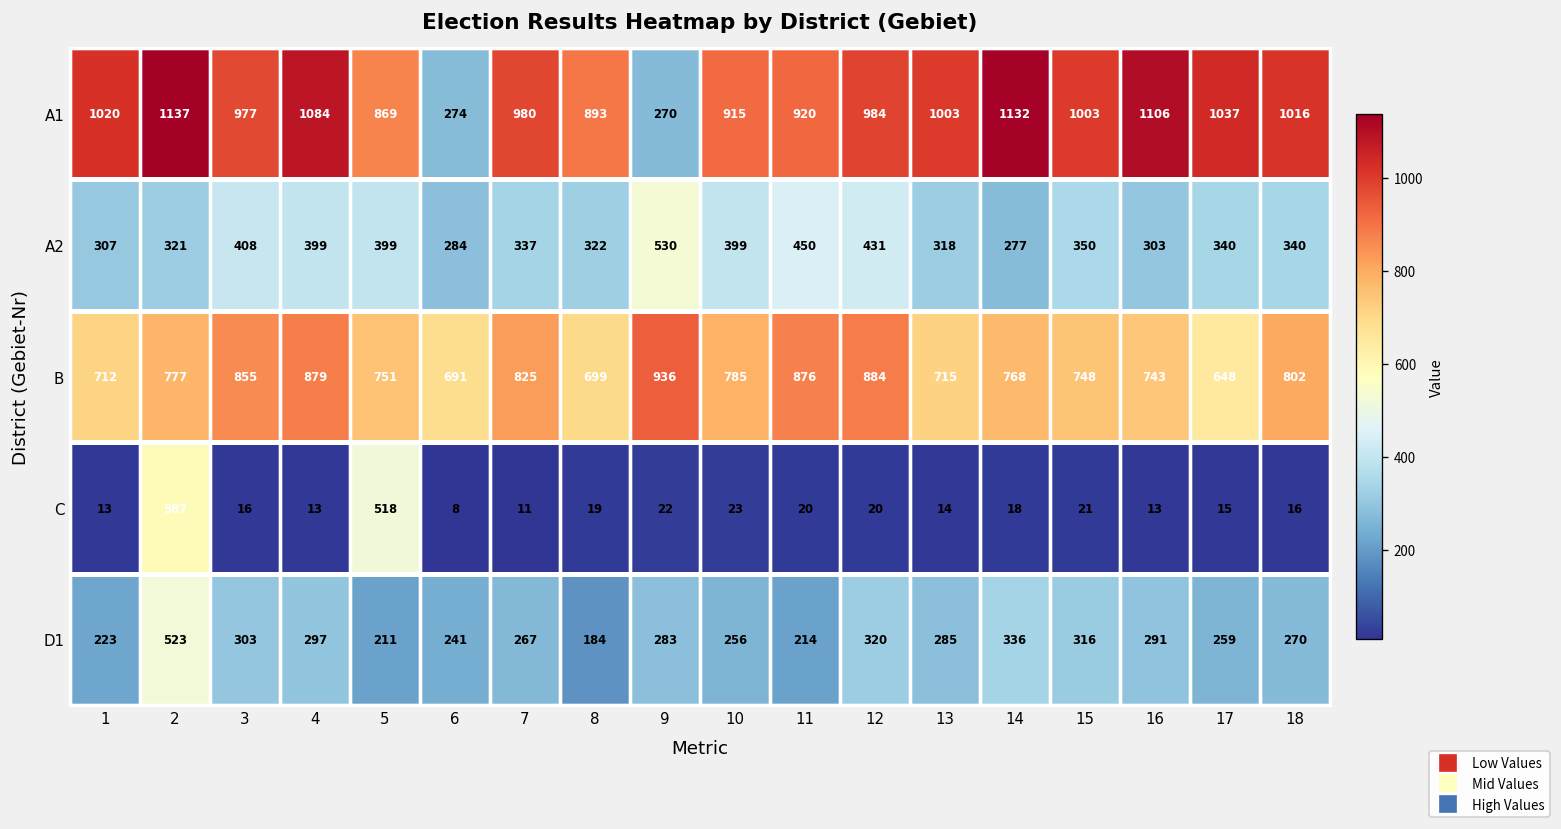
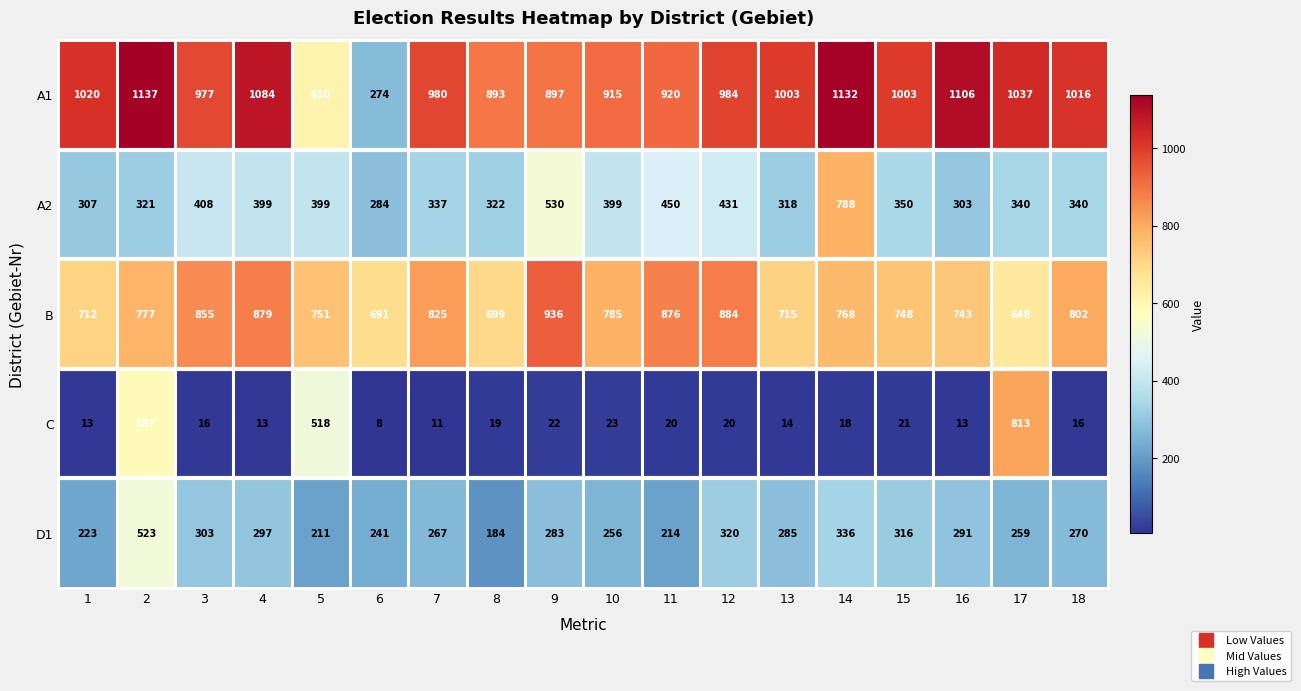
  {
    "A1": {
      "1": 1020,
      "2": 1137,
      "3": 977,
      "4": 1084,
-     "5": 869,
+     "5": 610,
      "6": 274,
      "7": 980,
      "8": 893,
-     "9": 270,
+     "9": 897,
      "10": 915,
      "11": 920,
      "12": 984,
      "13": 1003,
      "14": 1132,
      "15": 1003,
      "16": 1106,
      "17": 1037,
      "18": 1016
    },
    "A2": {
      "1": 307,
      "2": 321,
      "3": 408,
      "4": 399,
      "5": 399,
      "6": 284,
      "7": 337,
      "8": 322,
      "9": 530,
      "10": 399,
      "11": 450,
      "12": 431,
      "13": 318,
-     "14": 277,
+     "14": 788,
      "15": 350,
      "16": 303,
      "17": 340,
      "18": 340
    },
    "B": {
      "1": 712,
      "2": 777,
      "3": 855,
      "4": 879,
      "5": 751,
      "6": 691,
      "7": 825,
      "8": 699,
      "9": 936,
      "10": 785,
      "11": 876,
      "12": 884,
      "13": 715,
      "14": 768,
      "15": 748,
      "16": 743,
      "17": 648,
      "18": 802
    },
    "C": {
      "1": 13,
      "2": 587,
      "3": 16,
      "4": 13,
      "5": 518,
      "6": 8,
      "7": 11,
      "8": 19,
      "9": 22,
      "10": 23,
      "11": 20,
      "12": 20,
      "13": 14,
      "14": 18,
      "15": 21,
      "16": 13,
-     "17": 15,
+     "17": 813,
      "18": 16
    },
    "D1": {
      "1": 223,
      "2": 523,
      "3": 303,
      "4": 297,
      "5": 211,
      "6": 241,
      "7": 267,
      "8": 184,
      "9": 283,
      "10": 256,
      "11": 214,
      "12": 320,
      "13": 285,
      "14": 336,
      "15": 316,
      "16": 291,
      "17": 259,
      "18": 270
    }
  }
